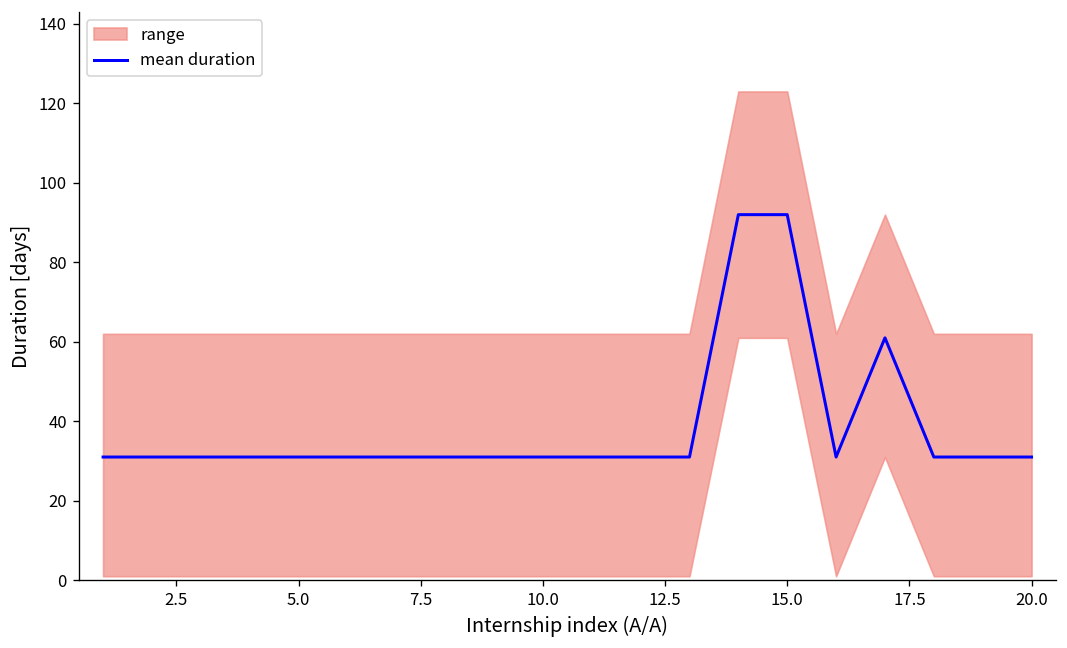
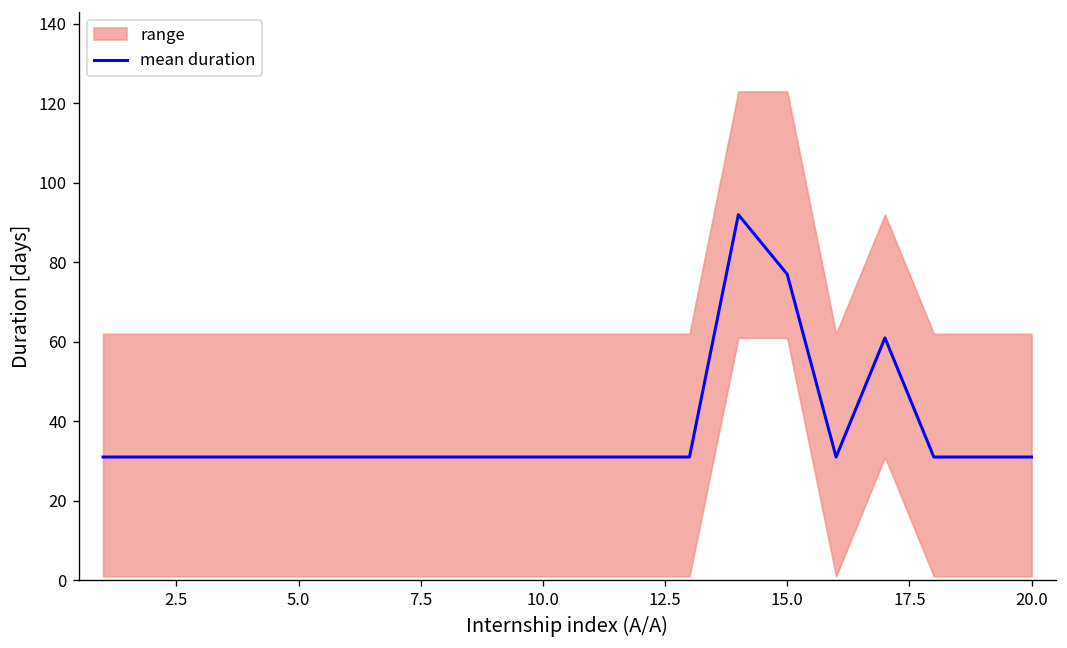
  {
    "mean duration": {
      "5.0": 31,
      "10.0": 31,
-     "15.0": 92,
+     "15.0": 77,
      "20.0": 31
    }
  }
